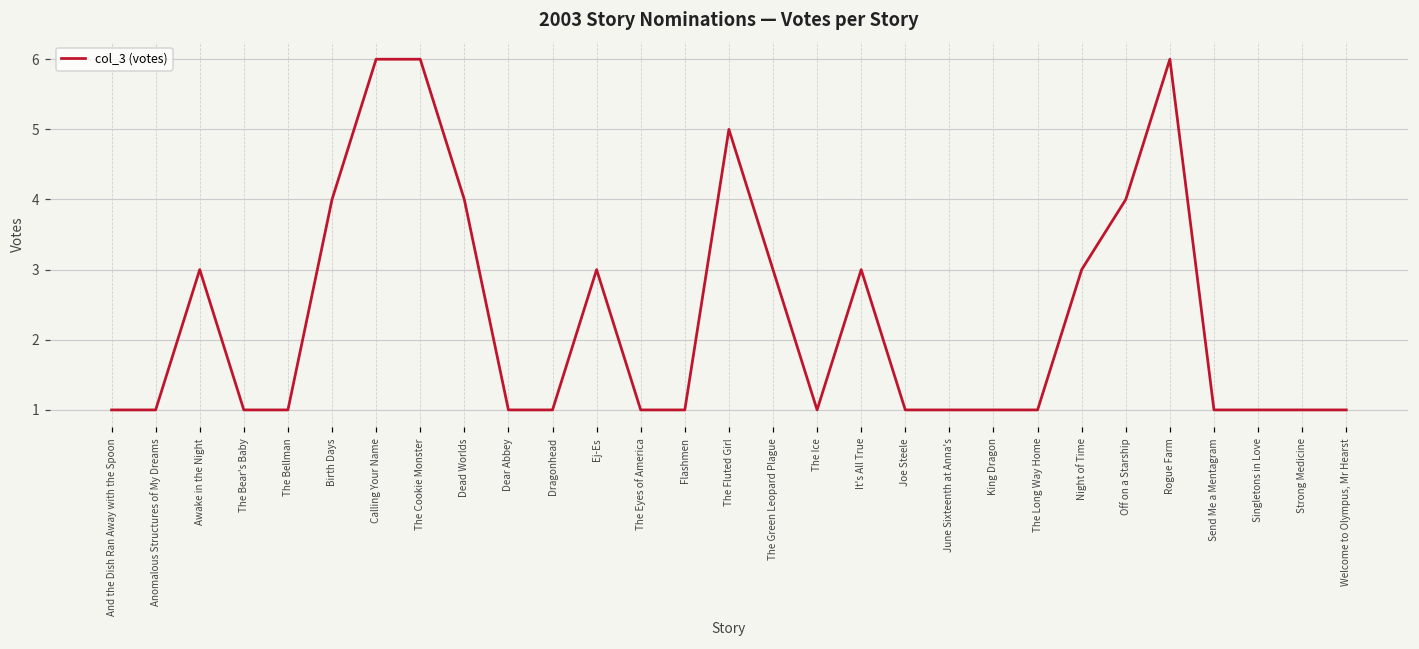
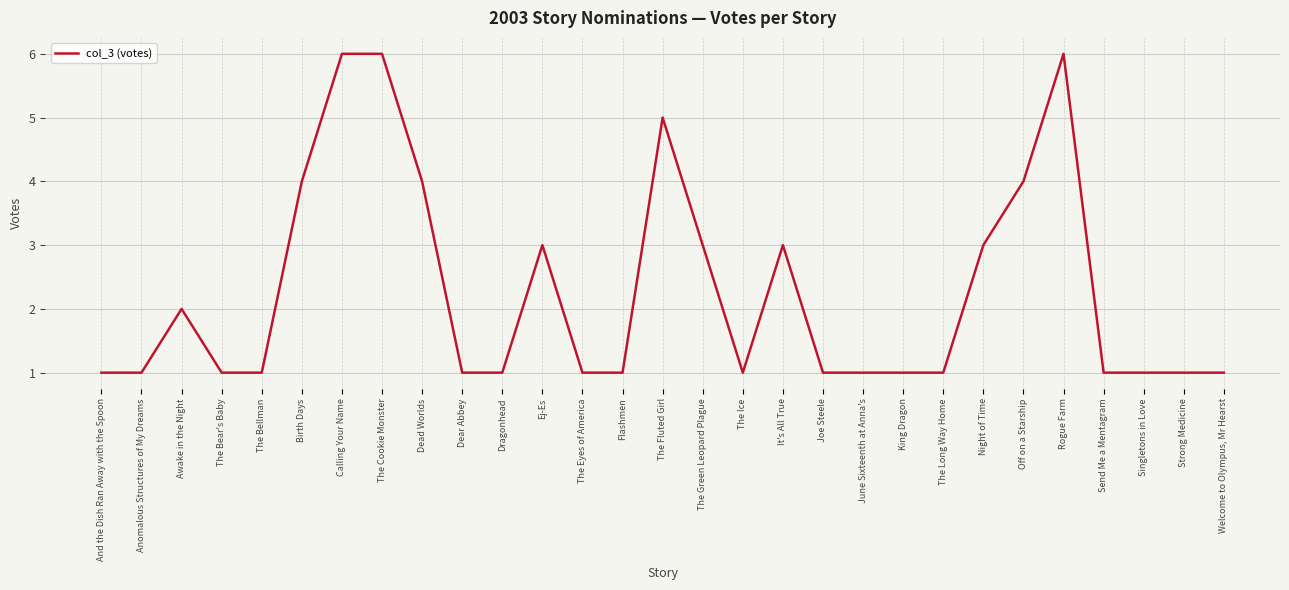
  {
    "And the Dish Ran Away with the Spoon": 1,
    "Anomalous Structures of My Dreams": 1,
-   "Awake in the Night": 3,
+   "Awake in the Night": 2,
    "The Bear's Baby": 1,
    "The Bellman": 1,
    "Birth Days": 4,
    "Calling Your Name": 6,
    "The Cookie Monster": 6,
    "Dead Worlds": 4,
    "Dear Abbey": 1,
    "Dragonhead": 1,
    "Ej-Es": 3,
    "The Eyes of America": 1,
    "Flashmen": 1,
    "The Fluted Girl": 5,
    "The Green Leopard Plague": 3,
    "The Ice": 1,
    "It's All True": 3,
    "Joe Steele": 1,
    "June Sixteenth at Anna's": 1,
    "King Dragon": 1,
    "The Long Way Home": 1,
    "Night of Time": 3,
    "Off on a Starship": 4,
    "Rogue Farm": 6,
    "Send Me a Mentagram": 1,
    "Singletons in Love": 1,
    "Strong Medicine": 1,
    "Welcome to Olympus, Mr Hearst": 1
  }
